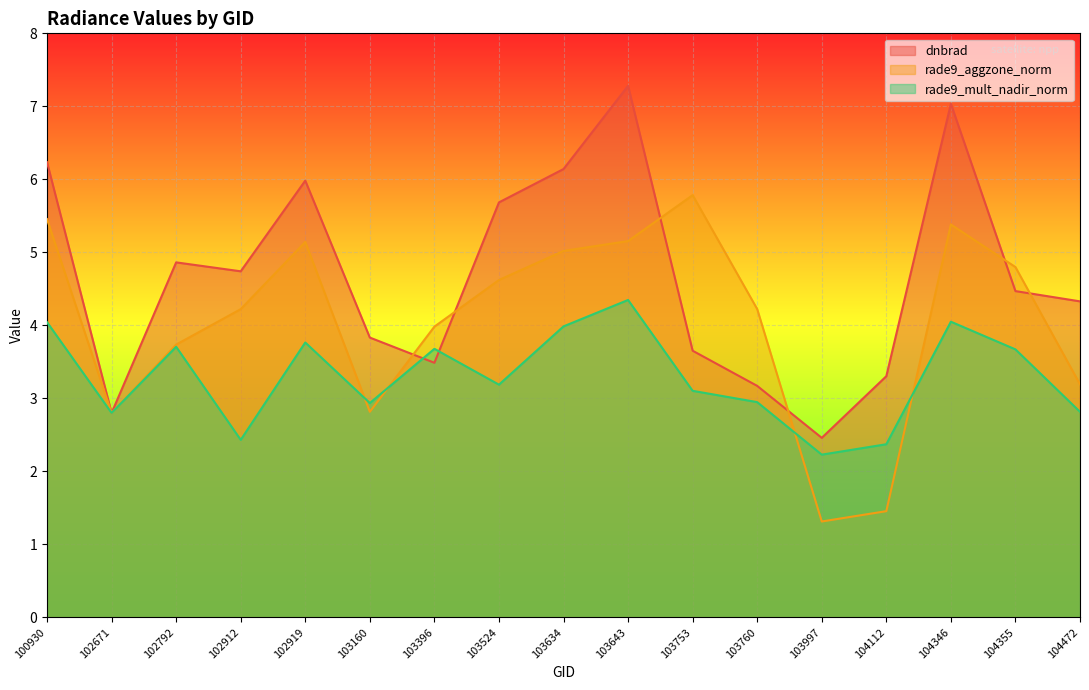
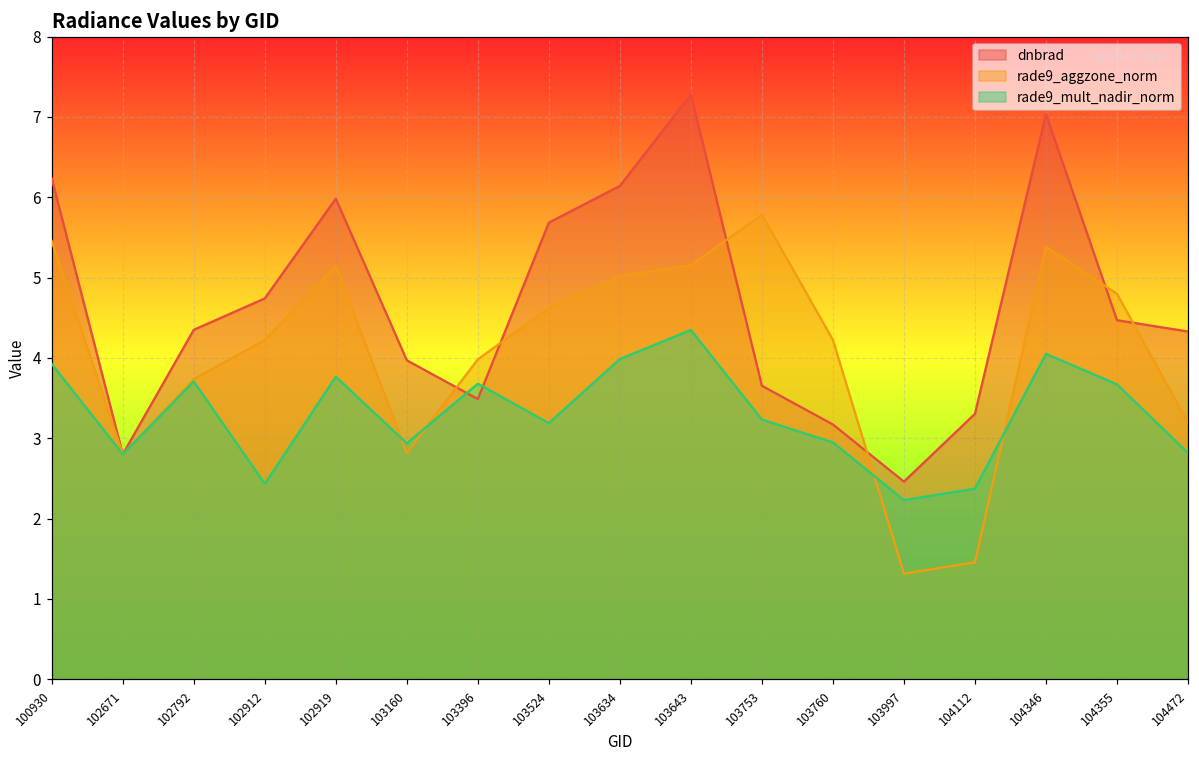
  {
    "dnbrad": {
      "100930": 6.2,
-     "102792": 4.9,
+     "102792": 4.3,
      "102912": 4.7,
      "102919": 6.0,
-     "103160": 3.8,
+     "103160": 4.0,
      "103396": 3.5,
      "103524": 5.7,
      "103634": 6.1,
      "103643": 7.3,
      "103753": 3.7,
      "103760": 3.2,
      "103997": 2.5,
      "104112": 3.3,
      "104346": 7.0,
      "104355": 4.5,
      "104472": 4.3
    },
    "rade9_aggzone_norm": {
      "100930": 5.5,
      "102912": 4.2,
      "102919": 5.1,
      "103160": 2.8,
      "103396": 4.0,
      "103524": 4.6,
      "103634": 5.0,
      "103643": 5.2,
      "103753": 5.8,
      "103760": 4.2,
      "103997": 1.3,
      "104112": 1.5,
      "104346": 5.4,
      "104355": 4.8,
      "104472": 3.2
    },
    "rade9_mult_nadir_norm": {
-     "100930": 4.0,
+     "100930": 3.9,
      "102912": 2.4,
      "102919": 3.8,
      "103160": 2.9,
      "103396": 3.7,
      "103524": 3.2,
      "103634": 4.0,
      "103643": 4.3,
-     "103753": 3.1,
+     "103753": 3.2,
      "103760": 2.9,
      "103997": 2.2,
      "104112": 2.4,
      "104346": 4.1,
      "104355": 3.7,
      "104472": 2.8
    }
  }
